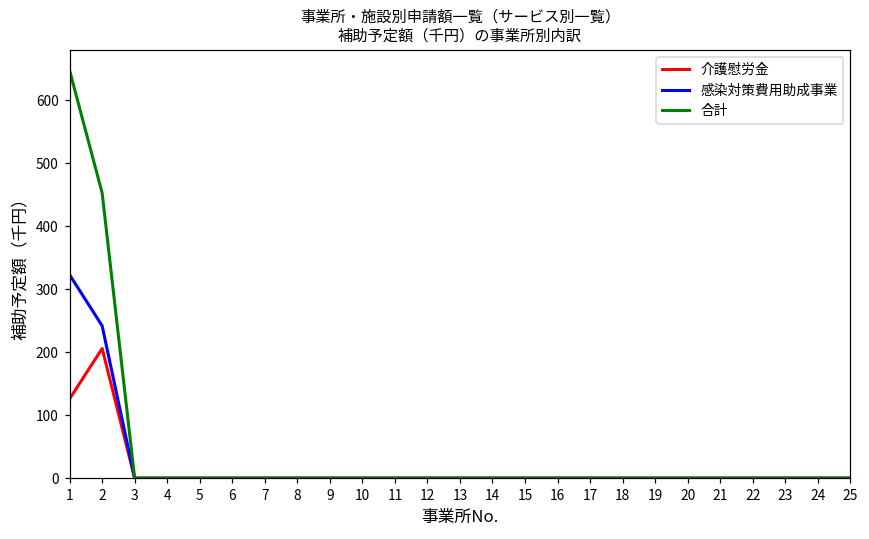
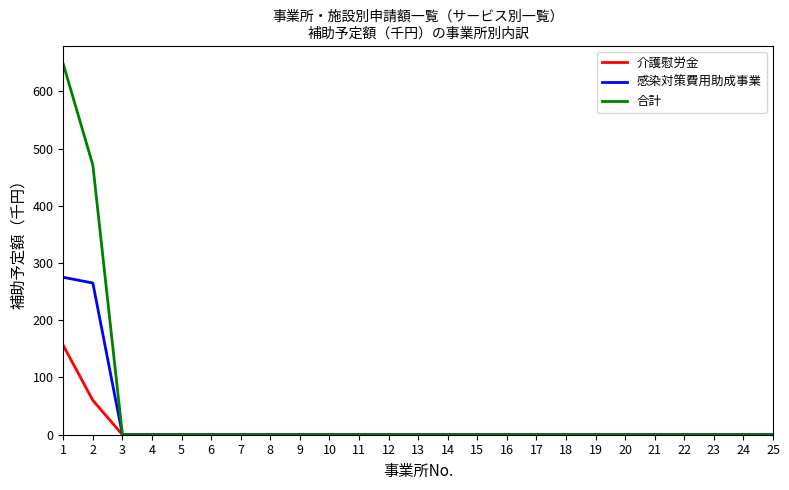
  {
    "介護慰労金": {
-     "1": 130,
-     "2": 210
+     "1": 160,
+     "2": 60
    },
    "感染対策費用助成事業": {
-     "1": 320,
-     "2": 240
+     "1": 280,
+     "2": 270
    },
    "合計": {
      "1": 650,
-     "2": 450
+     "2": 470
    }
  }
